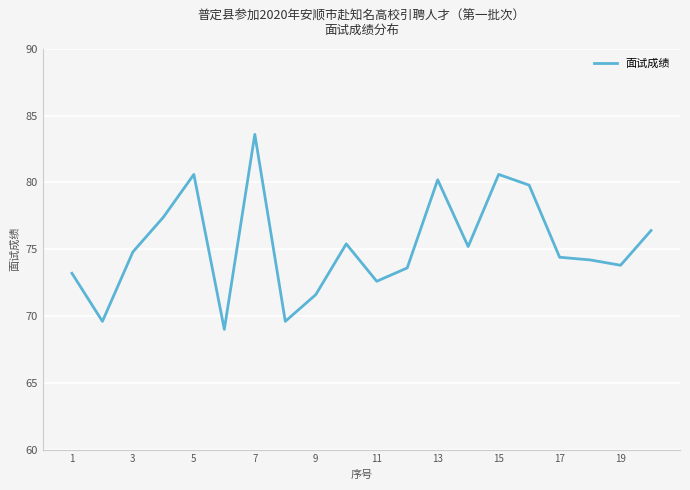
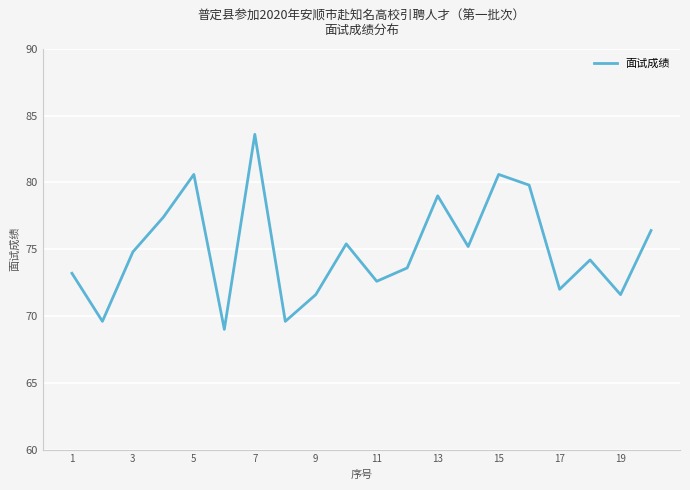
  {
    "1": 73.2,
    "3": 74.8,
    "5": 80.6,
    "7": 83.6,
    "9": 71.6,
    "11": 72.6,
-   "13": 80.2,
+   "13": 79.0,
    "15": 80.6,
-   "17": 74.4,
-   "19": 73.8
+   "17": 72.0,
+   "19": 71.6
  }
